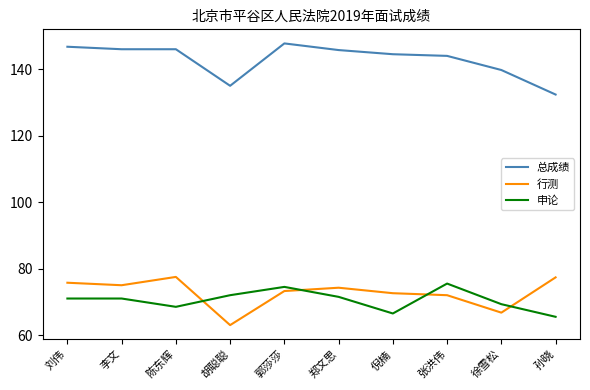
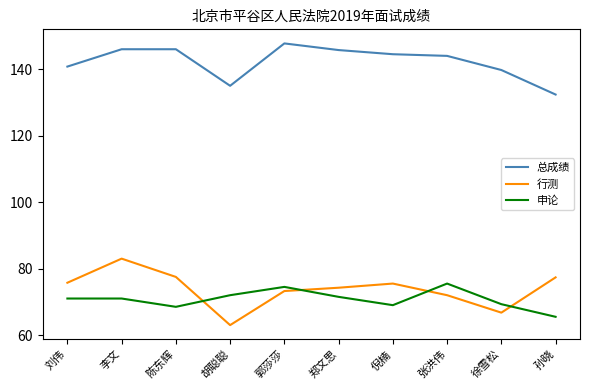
  {
    "总成绩": {
-     "刘伟": 147,
+     "刘伟": 141,
      "李文": 146,
      "陈东辉": 146,
      "胡聪聪": 135,
      "郭莎莎": 148,
      "郑文思": 146,
      "倪楠": 145,
      "张洪伟": 144,
      "徐雪松": 140,
      "孙晓": 132
    },
    "行测": {
      "刘伟": 76,
-     "李文": 75,
+     "李文": 83,
      "陈东辉": 78,
      "胡聪聪": 63,
      "郭莎莎": 73,
      "郑文思": 74,
-     "倪楠": 73,
+     "倪楠": 76,
      "张洪伟": 72,
      "徐雪松": 67,
      "孙晓": 77
    },
    "申论": {
      "刘伟": 71,
      "李文": 71,
      "陈东辉": 69,
      "胡聪聪": 72,
      "郭莎莎": 75,
      "郑文思": 72,
-     "倪楠": 67,
+     "倪楠": 69,
      "张洪伟": 76,
      "徐雪松": 69,
      "孙晓": 66
    }
  }
